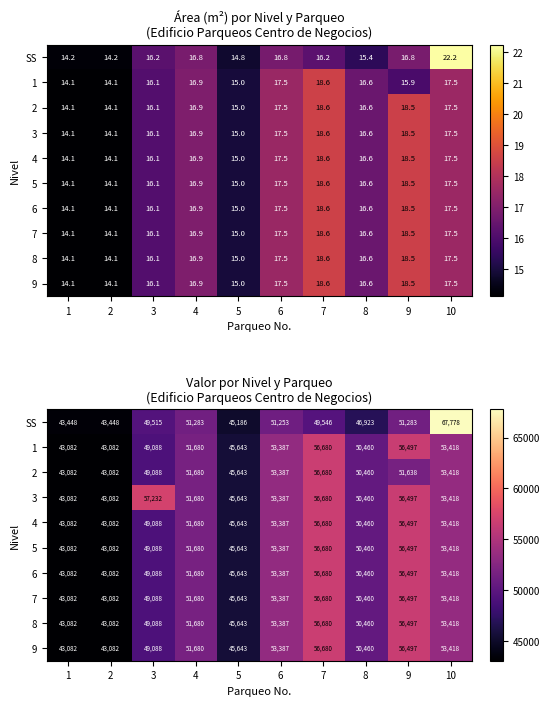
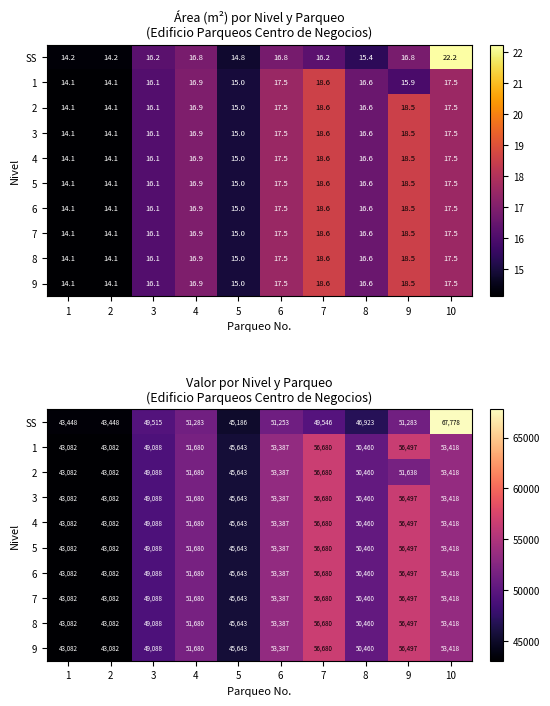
  {
    "Área (m²) por Nivel y Parqueo (Edificio Parqueos Centro de Negocios)": {
      "SS": {
        "1": "14.2",
        "2": "14.2",
        "3": "16.2",
        "4": "16.8",
        "5": "14.8",
        "6": "16.8",
        "7": "16.2",
        "8": "15.4",
        "9": "16.8",
        "10": "22.2"
      },
      "1": {
        "1": "14.1",
        "2": "14.1",
        "3": "16.1",
        "4": "16.9",
        "5": "15.0",
        "6": "17.5",
        "7": "18.6",
        "8": "16.6",
        "9": "15.9",
        "10": "17.5"
      },
      "2": {
        "1": "14.1",
        "2": "14.1",
        "3": "16.1",
        "4": "16.9",
        "5": "15.0",
        "6": "17.5",
        "7": "18.6",
        "8": "16.6",
        "9": "18.5",
        "10": "17.5"
      },
      "3": {
        "1": "14.1",
        "2": "14.1",
        "3": "16.1",
        "4": "16.9",
        "5": "15.0",
        "6": "17.5",
        "7": "18.6",
        "8": "16.6",
        "9": "18.5",
        "10": "17.5"
      },
      "4": {
        "1": "14.1",
        "2": "14.1",
        "3": "16.1",
        "4": "16.9",
        "5": "15.0",
        "6": "17.5",
        "7": "18.6",
        "8": "16.6",
        "9": "18.5",
        "10": "17.5"
      },
      "5": {
        "1": "14.1",
        "2": "14.1",
        "3": "16.1",
        "4": "16.9",
        "5": "15.0",
        "6": "17.5",
        "7": "18.6",
        "8": "16.6",
        "9": "18.5",
        "10": "17.5"
      },
      "6": {
        "1": "14.1",
        "2": "14.1",
        "3": "16.1",
        "4": "16.9",
        "5": "15.0",
        "6": "17.5",
        "7": "18.6",
        "8": "16.6",
        "9": "18.5",
        "10": "17.5"
      },
      "7": {
        "1": "14.1",
        "2": "14.1",
        "3": "16.1",
        "4": "16.9",
        "5": "15.0",
        "6": "17.5",
        "7": "18.6",
        "8": "16.6",
        "9": "18.5",
        "10": "17.5"
      },
      "8": {
        "1": "14.1",
        "2": "14.1",
        "3": "16.1",
        "4": "16.9",
        "5": "15.0",
        "6": "17.5",
        "7": "18.6",
        "8": "16.6",
        "9": "18.5",
        "10": "17.5"
      },
      "9": {
        "1": "14.1",
        "2": "14.1",
        "3": "16.1",
        "4": "16.9",
        "5": "15.0",
        "6": "17.5",
        "7": "18.6",
        "8": "16.6",
        "9": "18.5",
        "10": "17.5"
      }
    },
    "Valor por Nivel y Parqueo (Edificio Parqueos Centro de Negocios)": {
      "SS": {
        "1": "43,448",
        "2": "43,448",
        "3": "49,515",
        "4": "51,283",
        "5": "45,186",
        "6": "51,253",
        "7": "49,546",
        "8": "46,923",
        "9": "51,283",
        "10": "67,778"
      },
      "1": {
        "1": "43,082",
        "2": "43,082",
        "3": "49,088",
        "4": "51,680",
        "5": "45,643",
        "6": "53,387",
        "7": "56,680",
        "8": "50,460",
        "9": "56,497",
        "10": "53,418"
      },
      "2": {
        "1": "43,082",
        "2": "43,082",
        "3": "49,088",
        "4": "51,680",
        "5": "45,643",
        "6": "53,387",
        "7": "56,680",
        "8": "50,460",
        "9": "51,638",
        "10": "53,418"
      },
      "3": {
        "1": "43,082",
        "2": "43,082",
-       "3": "57,232",
+       "3": "49,088",
        "4": "51,680",
        "5": "45,643",
        "6": "53,387",
        "7": "56,680",
        "8": "50,460",
        "9": "56,497",
        "10": "53,418"
      },
      "4": {
        "1": "43,082",
        "2": "43,082",
        "3": "49,088",
        "4": "51,680",
        "5": "45,643",
        "6": "53,387",
        "7": "56,680",
        "8": "50,460",
        "9": "56,497",
        "10": "53,418"
      },
      "5": {
        "1": "43,082",
        "2": "43,082",
        "3": "49,088",
        "4": "51,680",
        "5": "45,643",
        "6": "53,387",
        "7": "56,680",
        "8": "50,460",
        "9": "56,497",
        "10": "53,418"
      },
      "6": {
        "1": "43,082",
        "2": "43,082",
        "3": "49,088",
        "4": "51,680",
        "5": "45,643",
        "6": "53,387",
        "7": "56,680",
        "8": "50,460",
        "9": "56,497",
        "10": "53,418"
      },
      "7": {
        "1": "43,082",
        "2": "43,082",
        "3": "49,088",
        "4": "51,680",
        "5": "45,643",
        "6": "53,387",
        "7": "56,680",
        "8": "50,460",
        "9": "56,497",
        "10": "53,418"
      },
      "8": {
        "1": "43,082",
        "2": "43,082",
        "3": "49,088",
        "4": "51,680",
        "5": "45,643",
        "6": "53,387",
        "7": "56,680",
        "8": "50,460",
        "9": "56,497",
        "10": "53,418"
      },
      "9": {
        "1": "43,082",
        "2": "43,082",
        "3": "49,088",
        "4": "51,680",
        "5": "45,643",
        "6": "53,387",
        "7": "56,680",
        "8": "50,460",
        "9": "56,497",
        "10": "53,418"
      }
    }
  }
